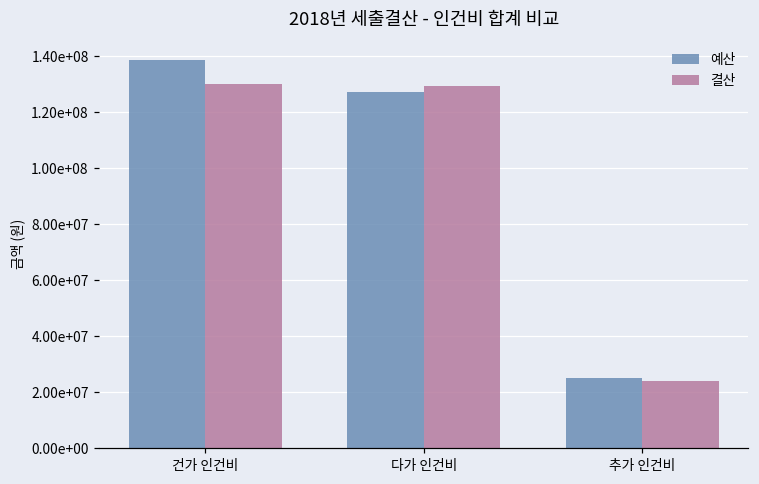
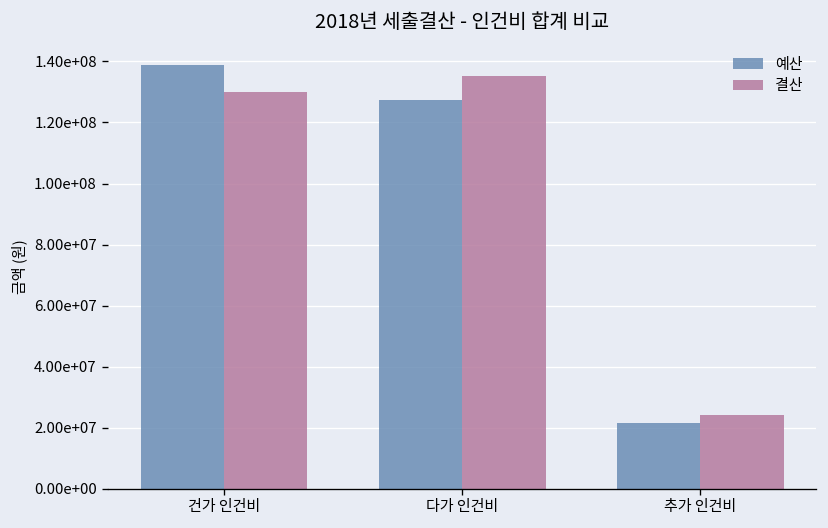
  {
    "예산": {
      "건가 인건비": 139000000,
      "다가 인건비": 127000000,
-     "추가 인건비": 25000000
+     "추가 인건비": 21000000
    },
    "결산": {
      "건가 인건비": 130000000,
-     "다가 인건비": 129000000,
+     "다가 인건비": 135000000,
      "추가 인건비": 24000000
    }
  }
